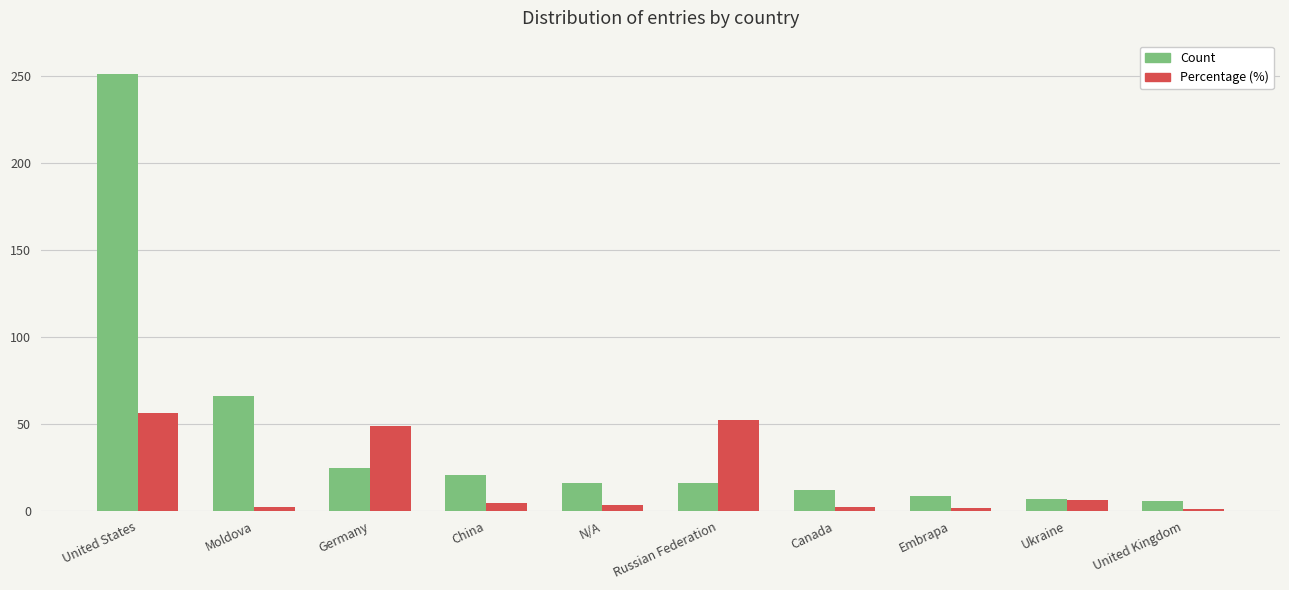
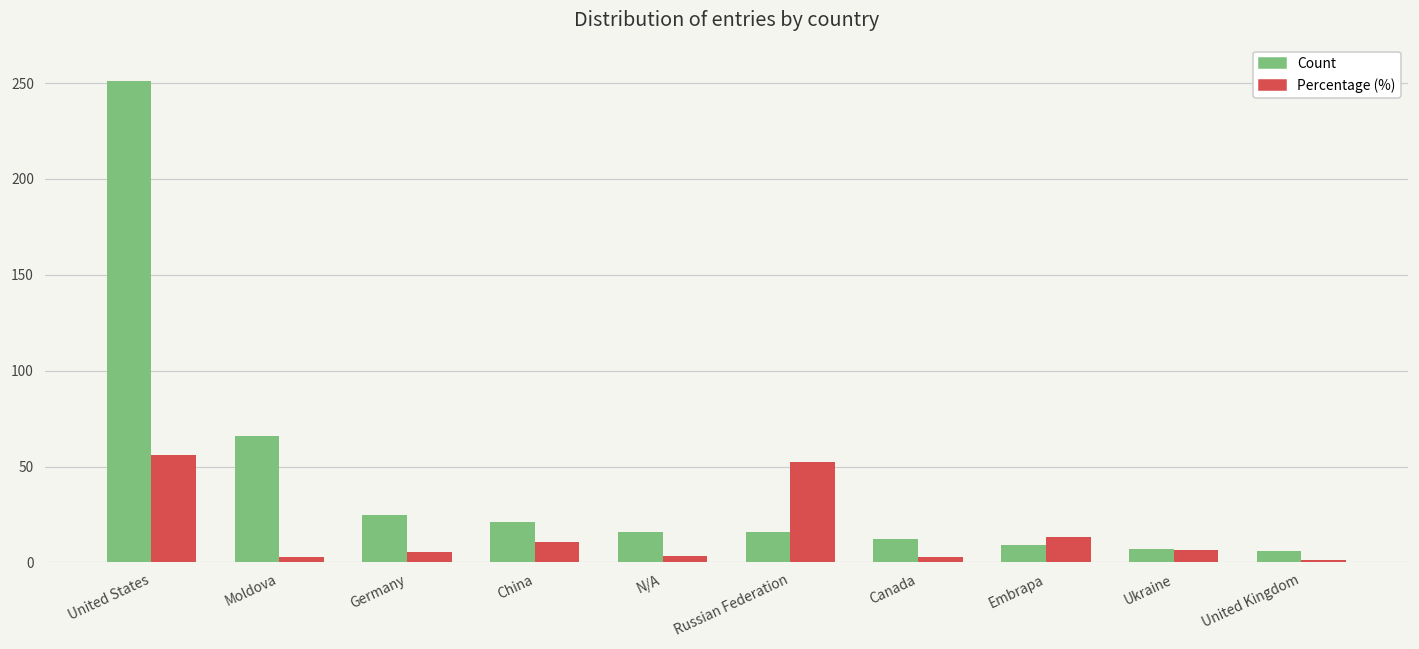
  {
    "Count": {
      "United States": 251,
      "Moldova": 66,
      "Germany": 25,
      "China": 21,
      "N/A": 16,
      "Russian Federation": 16,
      "Canada": 12,
      "Embrapa": 9,
      "Ukraine": 7,
      "United Kingdom": 6
    },
    "Percentage (%)": {
      "United States": 56,
      "Moldova": 3,
-     "Germany": 49,
-     "China": 5,
+     "Germany": 6,
+     "China": 11,
      "N/A": 4,
      "Russian Federation": 53,
      "Canada": 3,
-     "Embrapa": 2,
+     "Embrapa": 13,
      "Ukraine": 6
    }
  }
